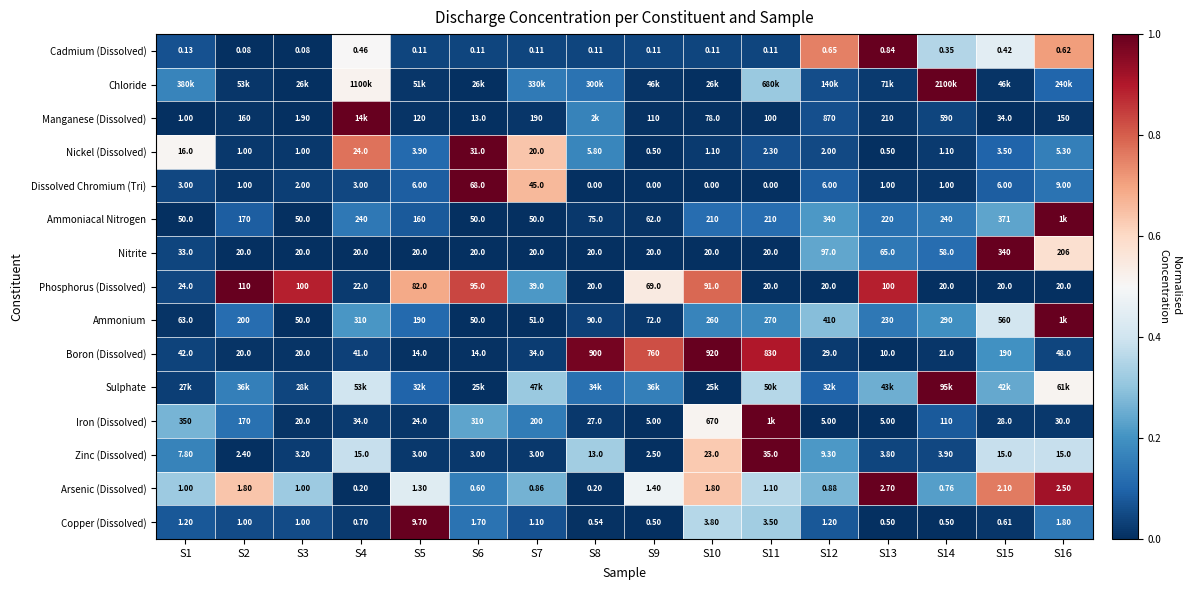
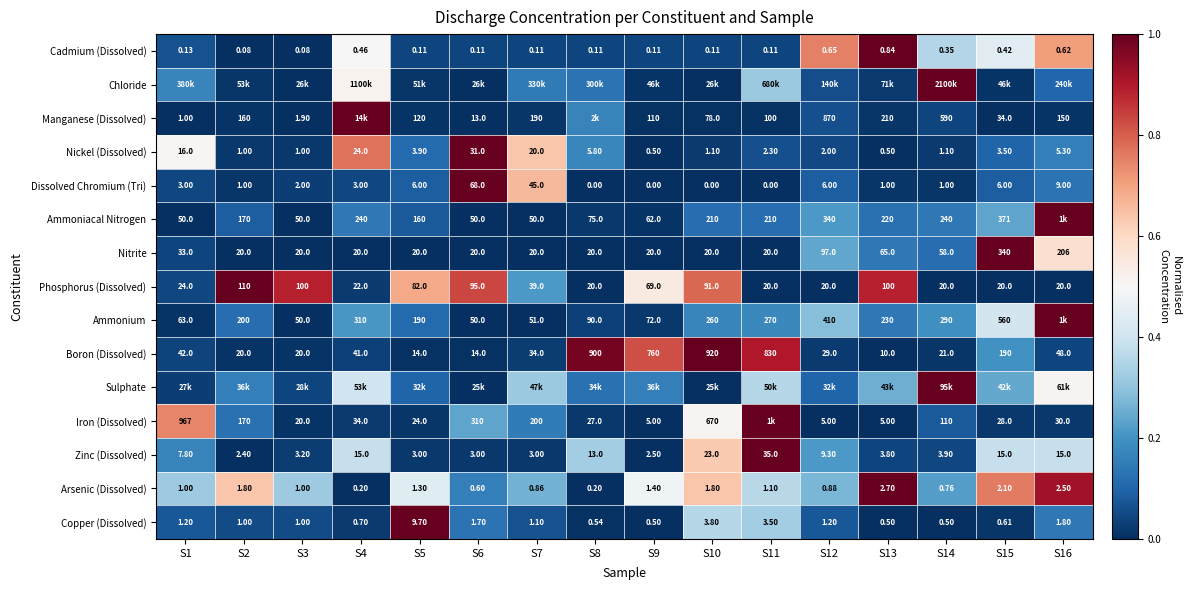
  {
    "Iron (Dissolved)": {
-     "S1": "350",
+     "S1": "967",
      "S2": "170",
      "S3": "20.0",
      "S4": "34.0",
      "S5": "24.0",
      "S6": "310",
      "S7": "200",
      "S8": "27.0",
      "S9": "5.00",
      "S10": "670",
      "S11": "1k",
      "S12": "5.00",
      "S13": "5.00",
      "S14": "110",
      "S15": "28.0",
      "S16": "30.0"
    }
  }
